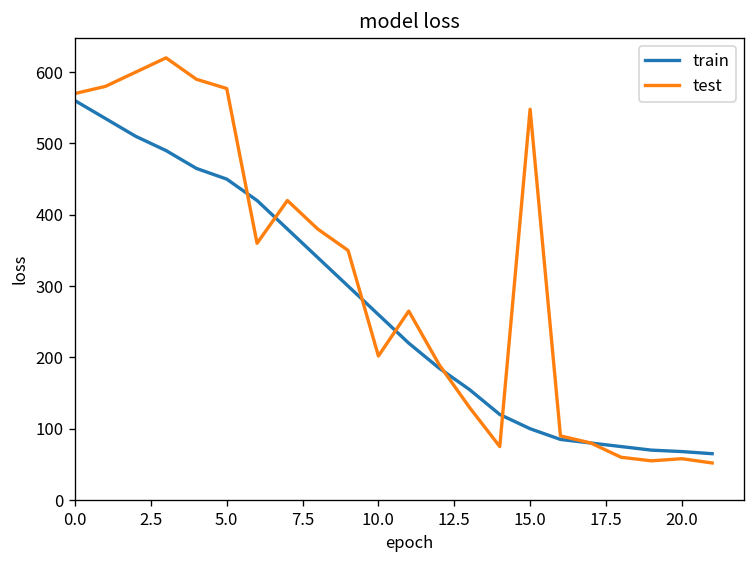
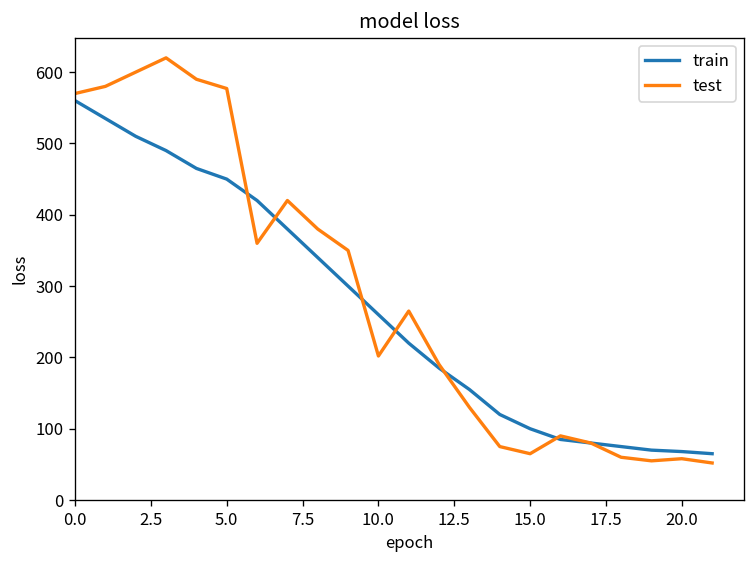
  {
    "train": {
      "0.0": 560,
      "5.0": 450,
      "10.0": 260,
      "15.0": 100,
      "20.0": 70
    },
    "test": {
      "0.0": 570,
      "5.0": 580,
      "10.0": 200,
-     "15.0": 550,
+     "15.0": 70,
      "20.0": 60
    }
  }
